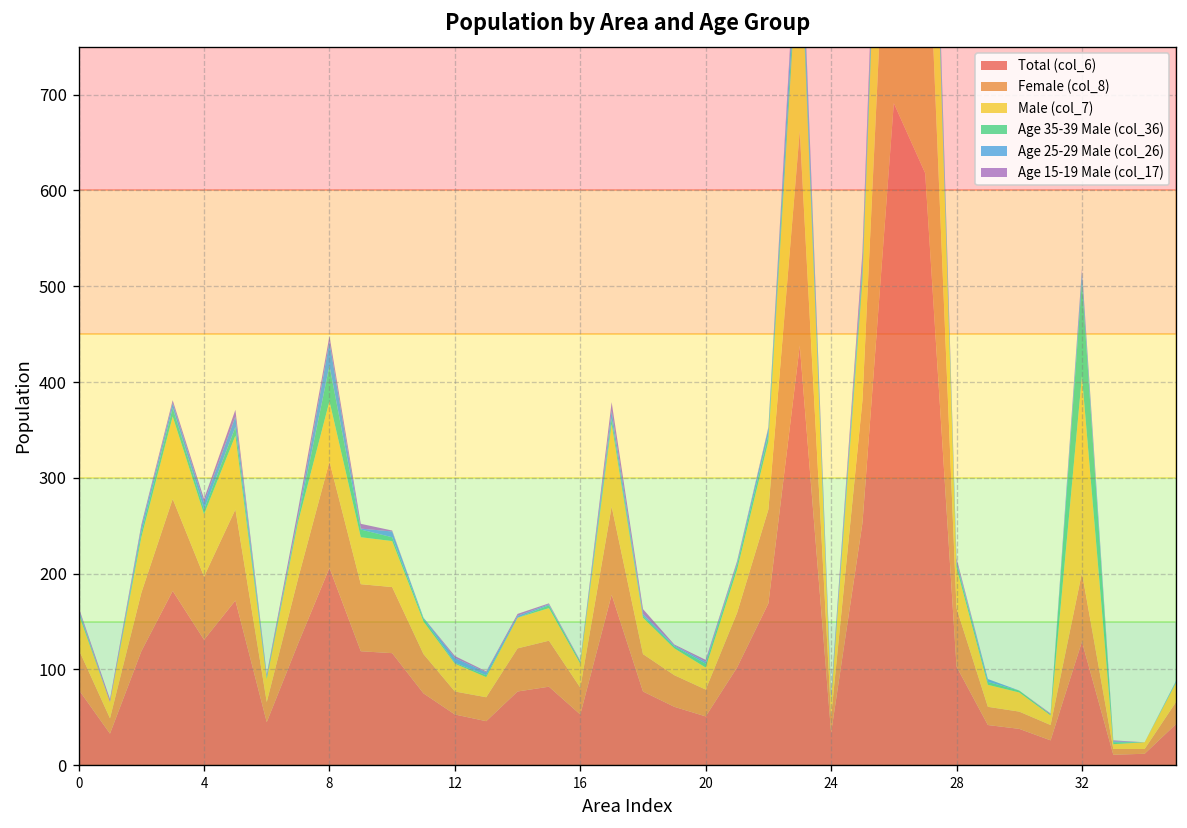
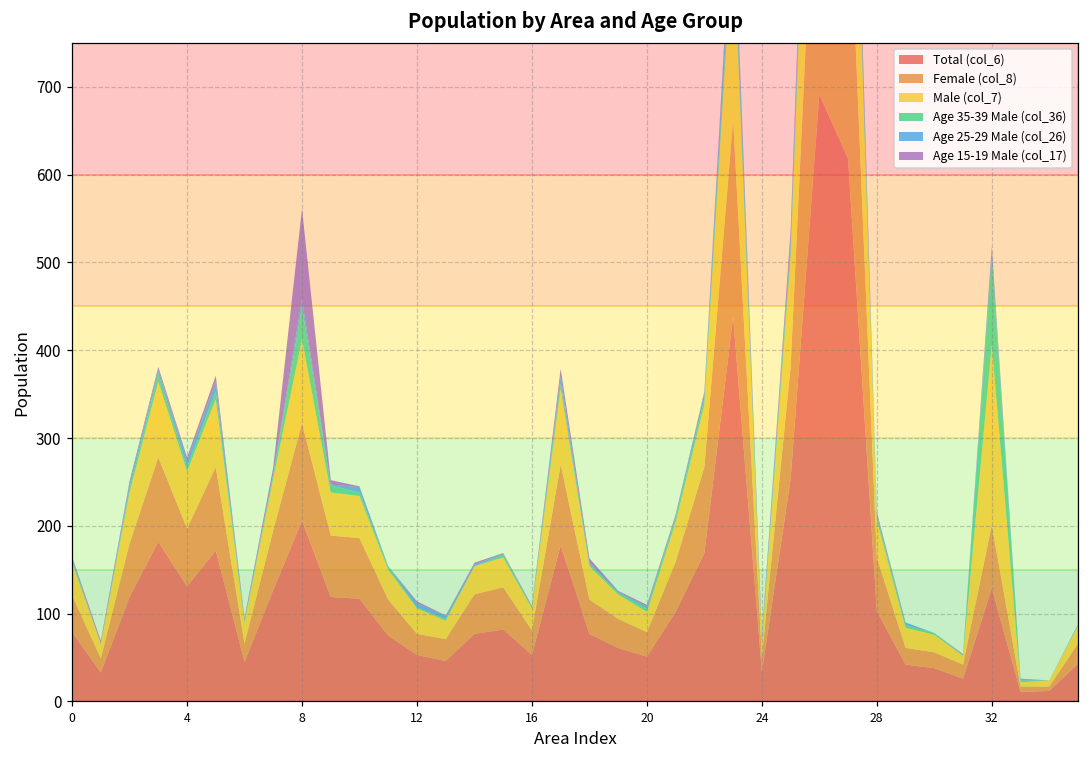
  {
    "Male (col_7)": {
      "4": 70,
-     "8": 60,
+     "8": 100,
      "20": 20,
      "28": 40,
      "32": 210
    },
    "Age 35-39 Male (col_36)": {
      "4": 10,
      "8": 40,
      "32": 100
    },
    "Age 25-29 Male (col_26)": {
      "4": 10,
-     "8": 30
+     "8": 10
    },
    "Age 15-19 Male (col_17)": {
      "4": 0,
-     "8": 10
+     "8": 100
    }
  }
